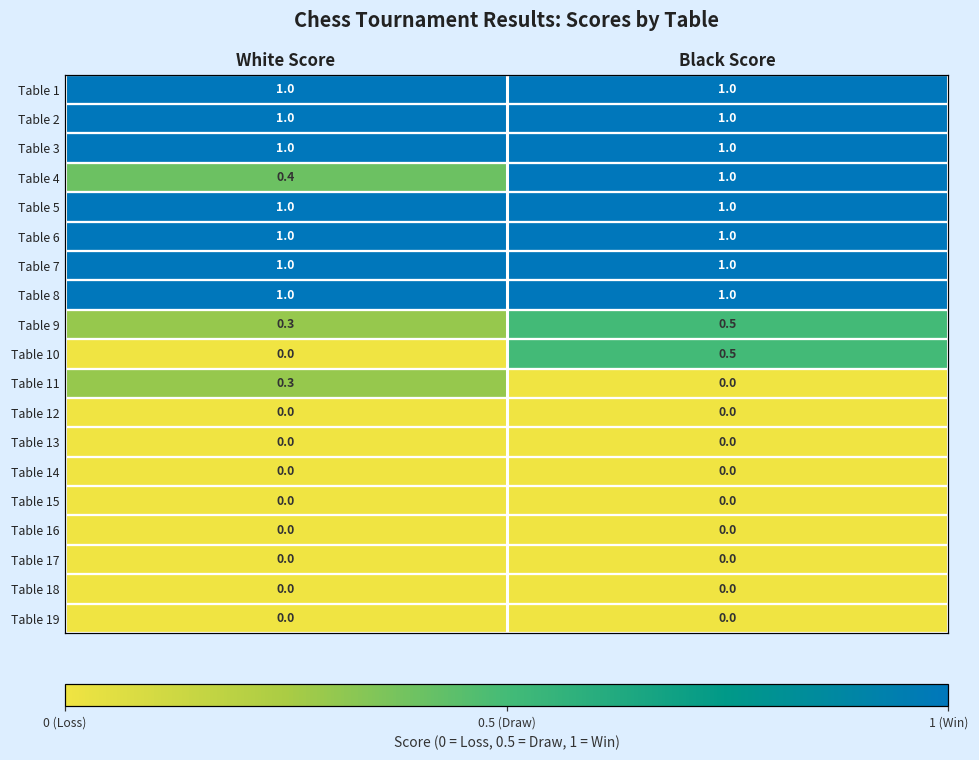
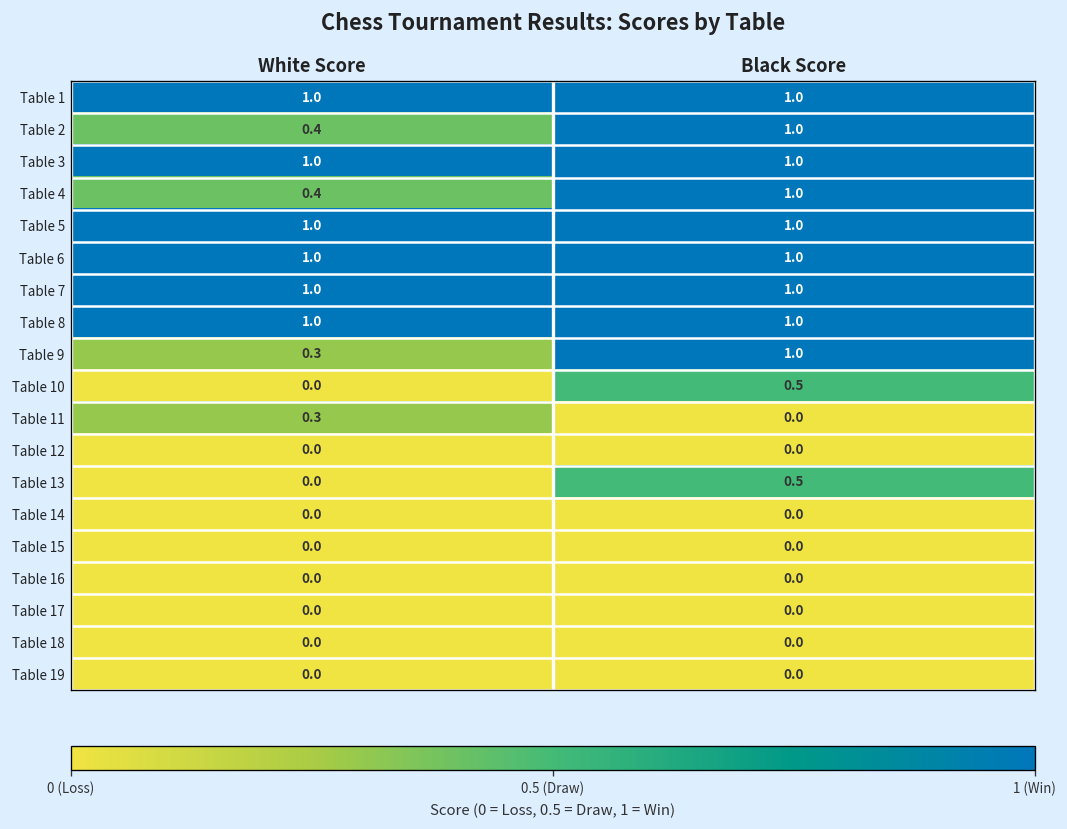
  {
    "Table 1": {
      "White Score": 1.0,
      "Black Score": 1.0
    },
    "Table 2": {
-     "White Score": 1.0,
+     "White Score": 0.4,
      "Black Score": 1.0
    },
    "Table 3": {
      "White Score": 1.0,
      "Black Score": 1.0
    },
    "Table 4": {
      "White Score": 0.4,
      "Black Score": 1.0
    },
    "Table 5": {
      "White Score": 1.0,
      "Black Score": 1.0
    },
    "Table 6": {
      "White Score": 1.0,
      "Black Score": 1.0
    },
    "Table 7": {
      "White Score": 1.0,
      "Black Score": 1.0
    },
    "Table 8": {
      "White Score": 1.0,
      "Black Score": 1.0
    },
    "Table 9": {
      "White Score": 0.3,
-     "Black Score": 0.5
+     "Black Score": 1.0
    },
    "Table 10": {
      "White Score": 0.0,
      "Black Score": 0.5
    },
    "Table 11": {
      "White Score": 0.3,
      "Black Score": 0.0
    },
    "Table 12": {
      "White Score": 0.0,
      "Black Score": 0.0
    },
    "Table 13": {
      "White Score": 0.0,
-     "Black Score": 0.0
+     "Black Score": 0.5
    },
    "Table 14": {
      "White Score": 0.0,
      "Black Score": 0.0
    },
    "Table 15": {
      "White Score": 0.0,
      "Black Score": 0.0
    },
    "Table 16": {
      "White Score": 0.0,
      "Black Score": 0.0
    },
    "Table 17": {
      "White Score": 0.0,
      "Black Score": 0.0
    },
    "Table 18": {
      "White Score": 0.0,
      "Black Score": 0.0
    },
    "Table 19": {
      "White Score": 0.0,
      "Black Score": 0.0
    }
  }
